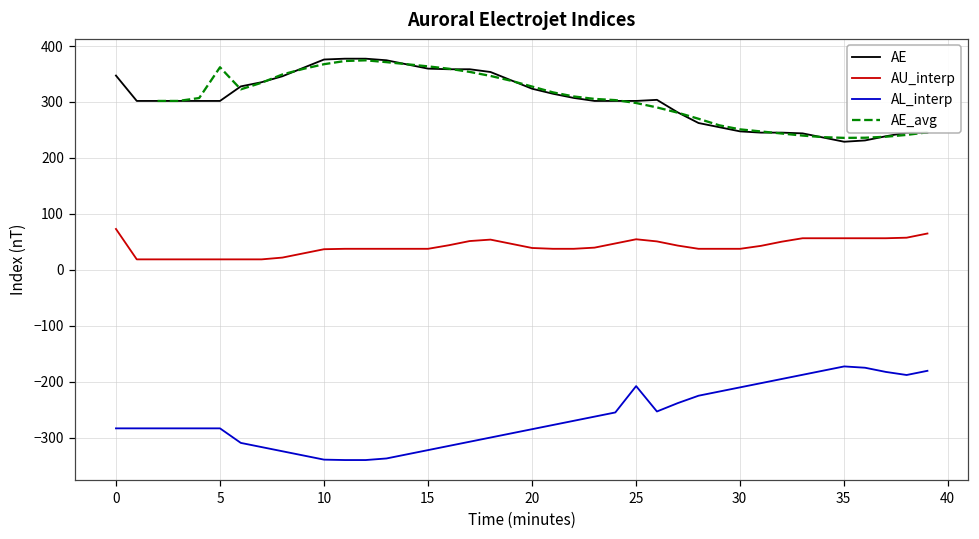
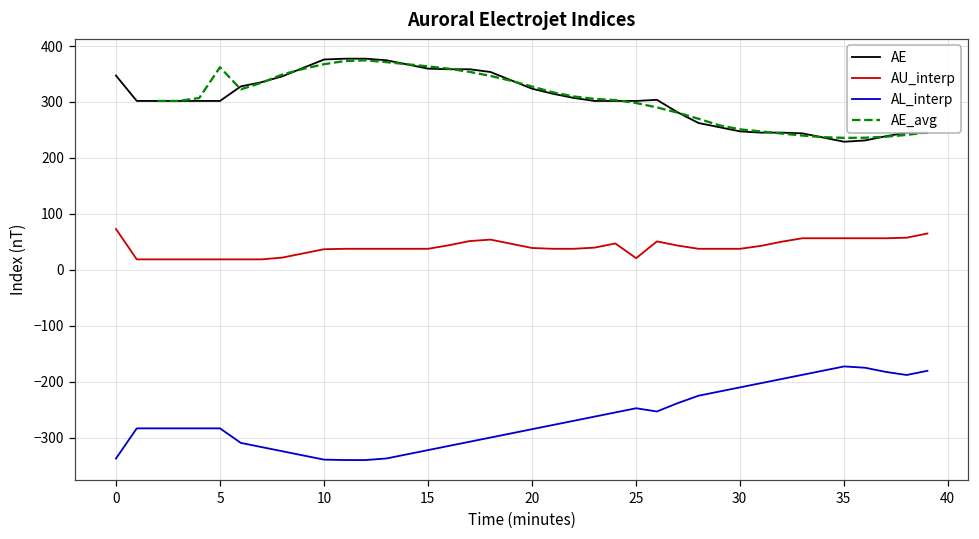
  {
    "AE": {
      "0": 350,
      "5": 300,
      "10": 380
    },
    "AU_interp": {
      "0": 70,
      "5": 20,
      "10": 40,
      "15": 40,
      "20": 40,
-     "25": 50
+     "25": 20
    },
    "AL_interp": {
-     "0": -280,
+     "0": -340,
      "5": -280,
      "10": -340,
      "15": -320,
      "20": -280,
-     "25": -210
+     "25": -250
    },
    "AE_avg": {
      "5": 360,
      "10": 370
    }
  }
